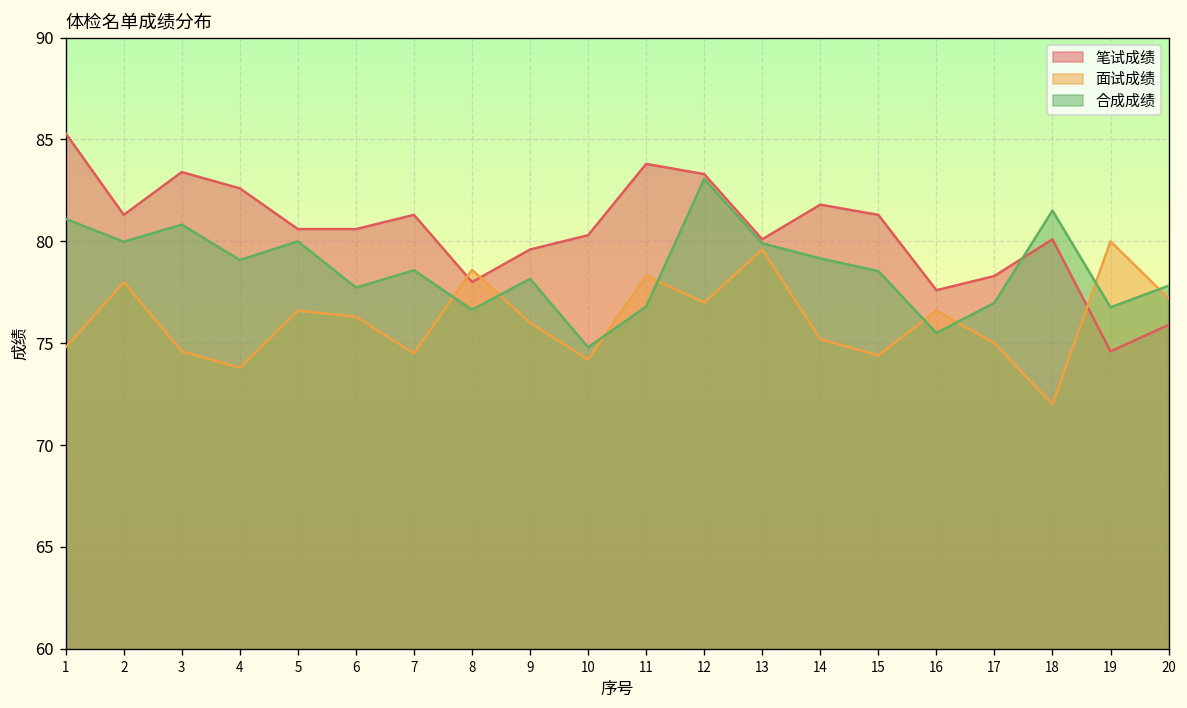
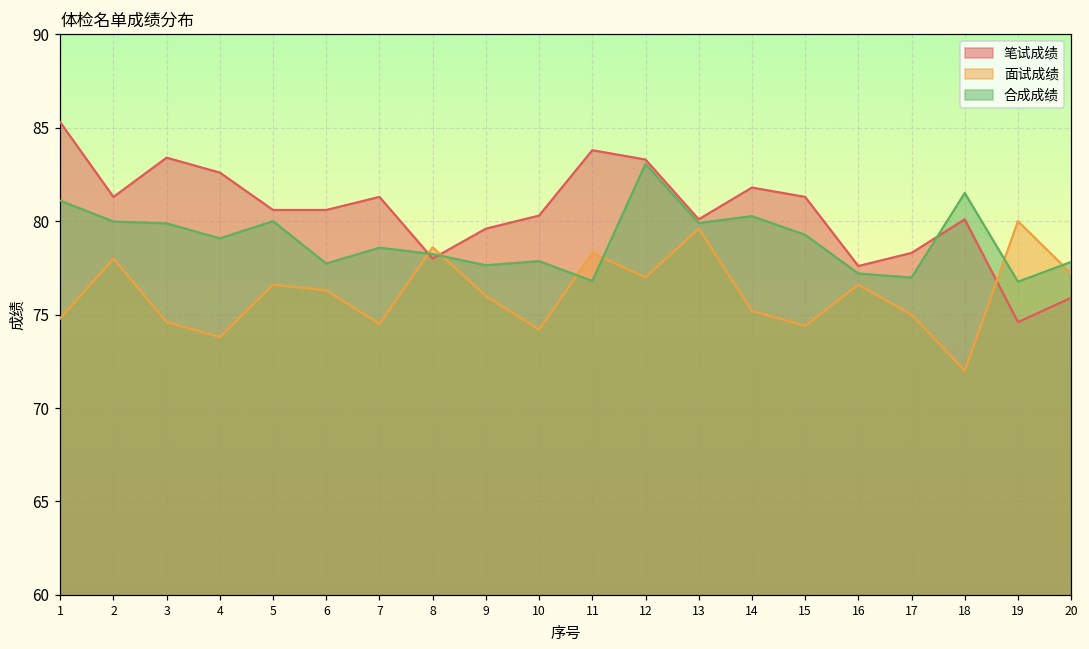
  {
    "合成成绩": {
      "1": 81.1,
      "2": 80.0,
-     "3": 80.8,
+     "3": 79.9,
      "4": 79.1,
      "5": 80.0,
      "6": 77.7,
      "7": 78.6,
-     "8": 76.6,
-     "9": 78.2,
-     "10": 74.8,
+     "8": 78.2,
+     "9": 77.6,
+     "10": 77.9,
      "11": 76.8,
      "12": 83.1,
      "13": 79.9,
-     "14": 79.2,
-     "15": 78.5,
-     "16": 75.5,
+     "14": 80.3,
+     "15": 79.3,
+     "16": 77.2,
      "17": 77.0,
      "18": 81.5,
      "19": 76.8,
      "20": 77.8
    }
  }
